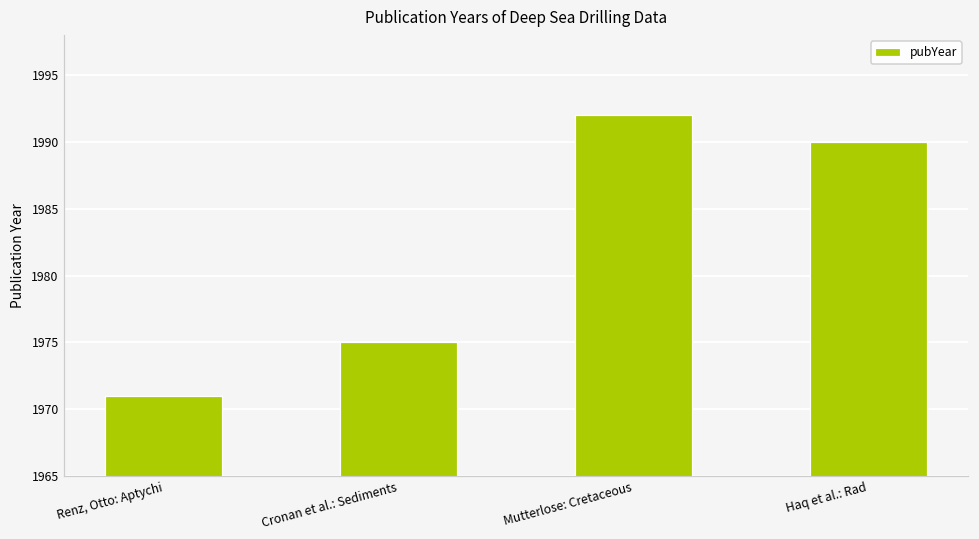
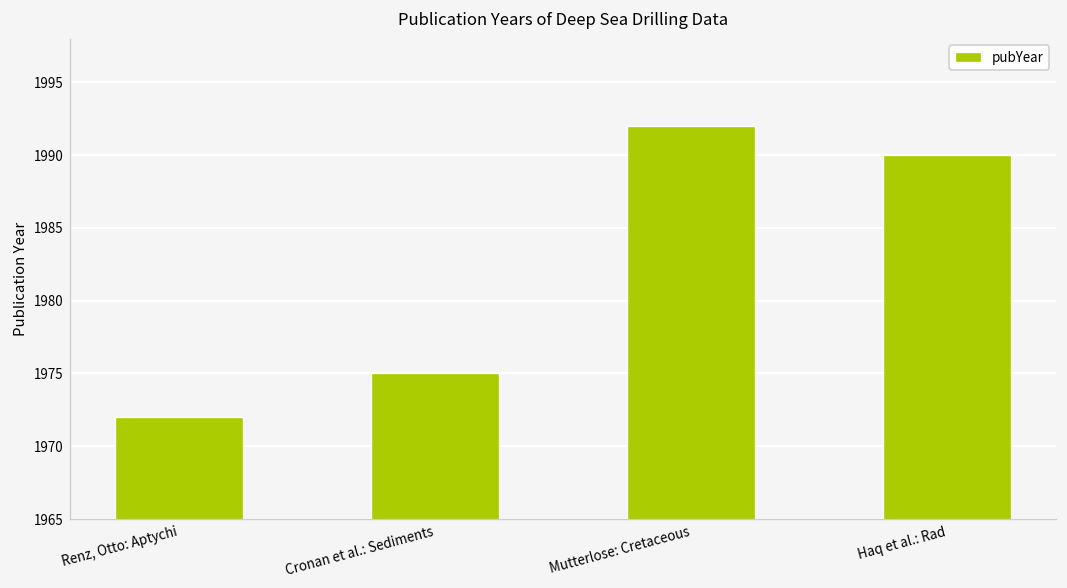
  {
-   "Renz, Otto: Aptychi": 1971,
+   "Renz, Otto: Aptychi": 1972,
    "Cronan et al.: Sediments": 1975,
    "Mutterlose: Cretaceous": 1992,
    "Haq et al.: Rad": 1990
  }
